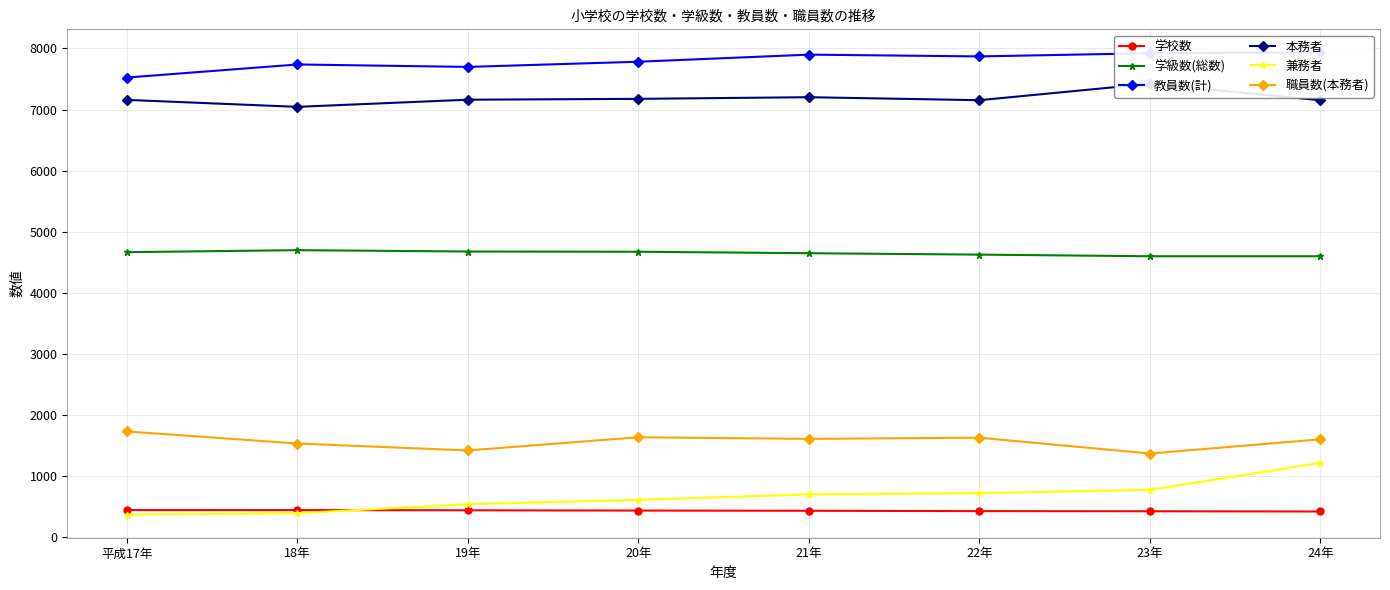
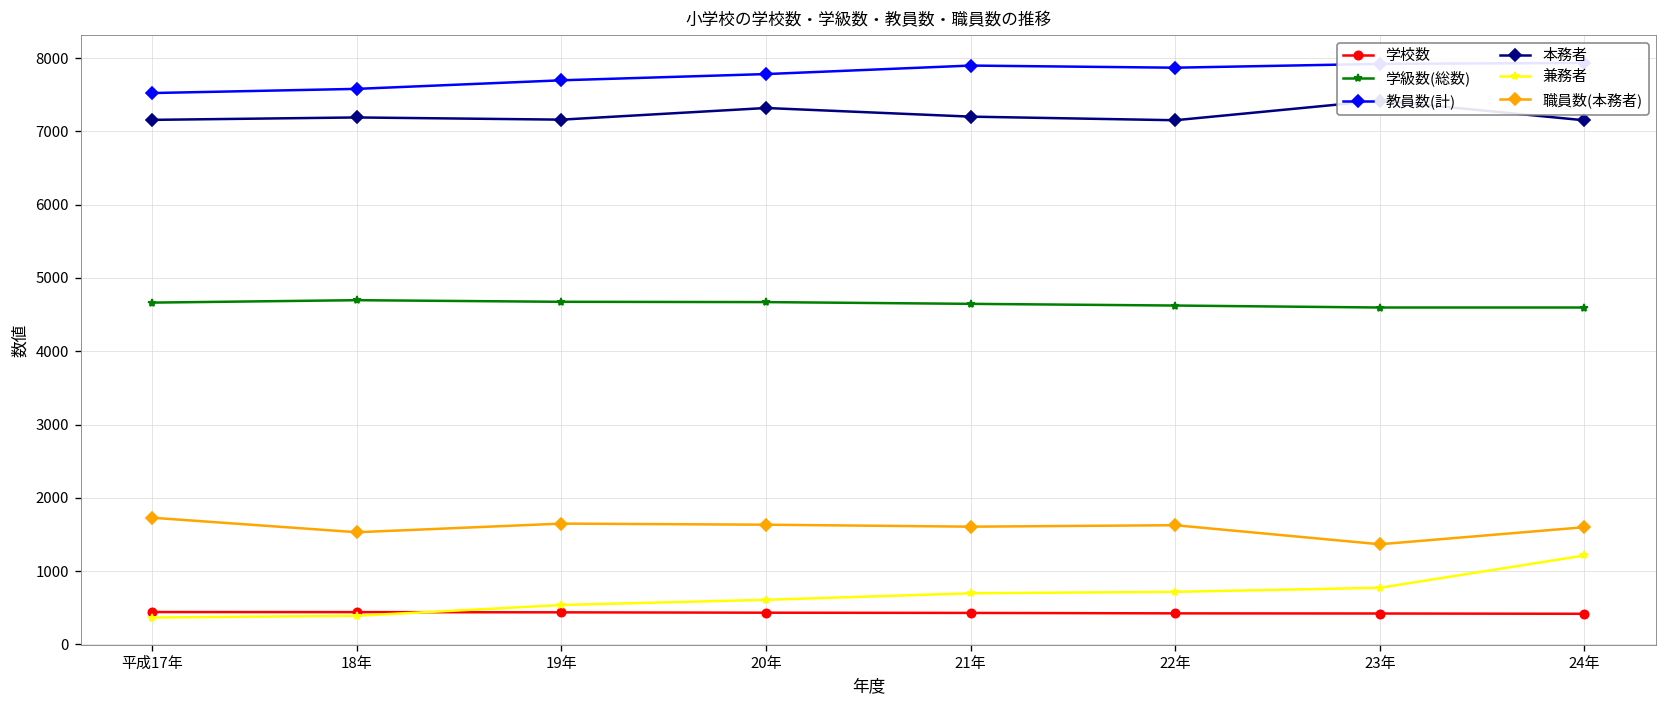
  {
    "学校数": {
      "平成17年": 400,
      "18年": 400,
      "19年": 400,
      "20年": 400,
      "21年": 400,
      "22年": 400,
      "23年": 400,
      "24年": 400
    },
    "学級数(総数)": {
      "平成17年": 4700,
      "18年": 4700,
      "19年": 4700,
      "20年": 4700,
      "21年": 4600,
      "22年": 4600,
      "23年": 4600,
      "24年": 4600
    },
    "教員数(計)": {
      "平成17年": 7500,
-     "18年": 7700,
+     "18年": 7600,
      "19年": 7700,
      "20年": 7800,
      "21年": 7900,
      "22年": 7900
    },
    "本務者": {
      "平成17年": 7200,
-     "18年": 7000,
+     "18年": 7200,
      "19年": 7200,
-     "20年": 7200,
+     "20年": 7300,
      "21年": 7200,
      "22年": 7200,
      "24年": 7200
    },
    "兼務者": {
      "平成17年": 400,
      "18年": 400,
      "19年": 500,
      "20年": 600,
      "21年": 700,
      "22年": 700,
      "23年": 800,
      "24年": 1200
    },
    "職員数(本務者)": {
      "平成17年": 1700,
      "18年": 1500,
-     "19年": 1400,
+     "19年": 1600,
      "20年": 1600,
      "21年": 1600,
      "22年": 1600,
      "23年": 1400,
      "24年": 1600
    }
  }
